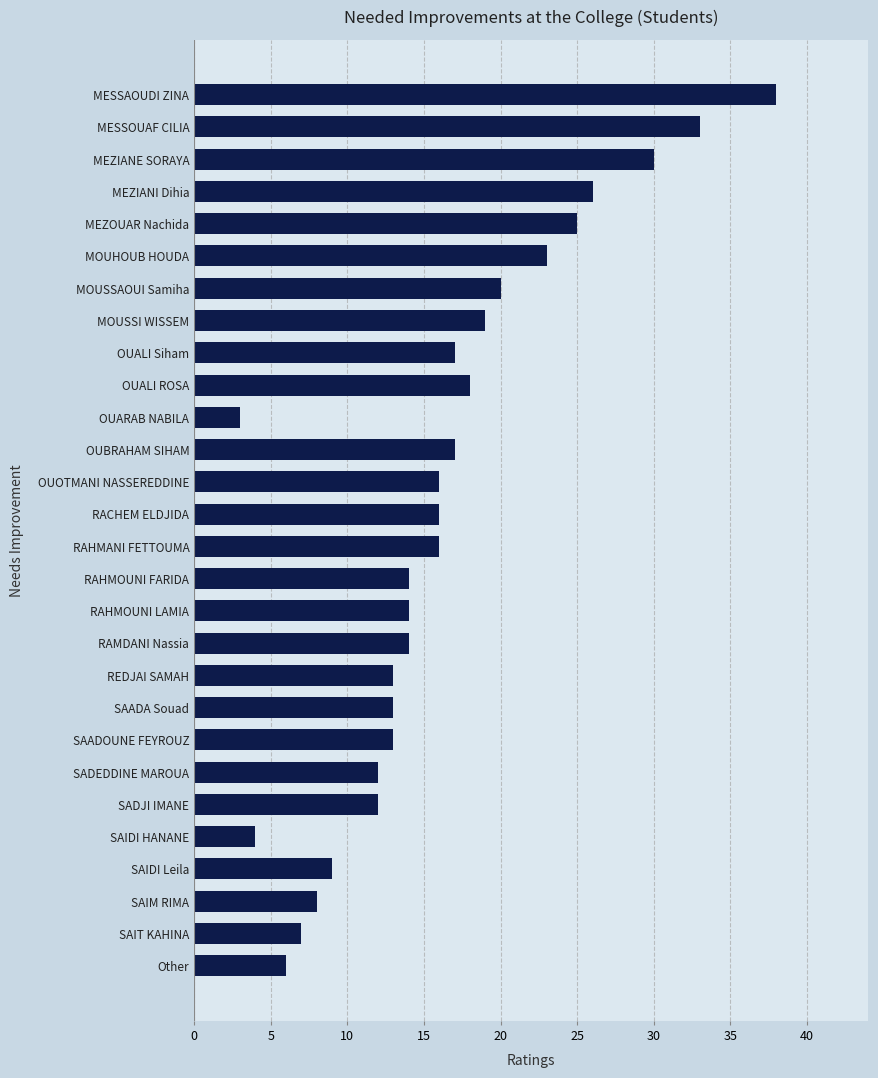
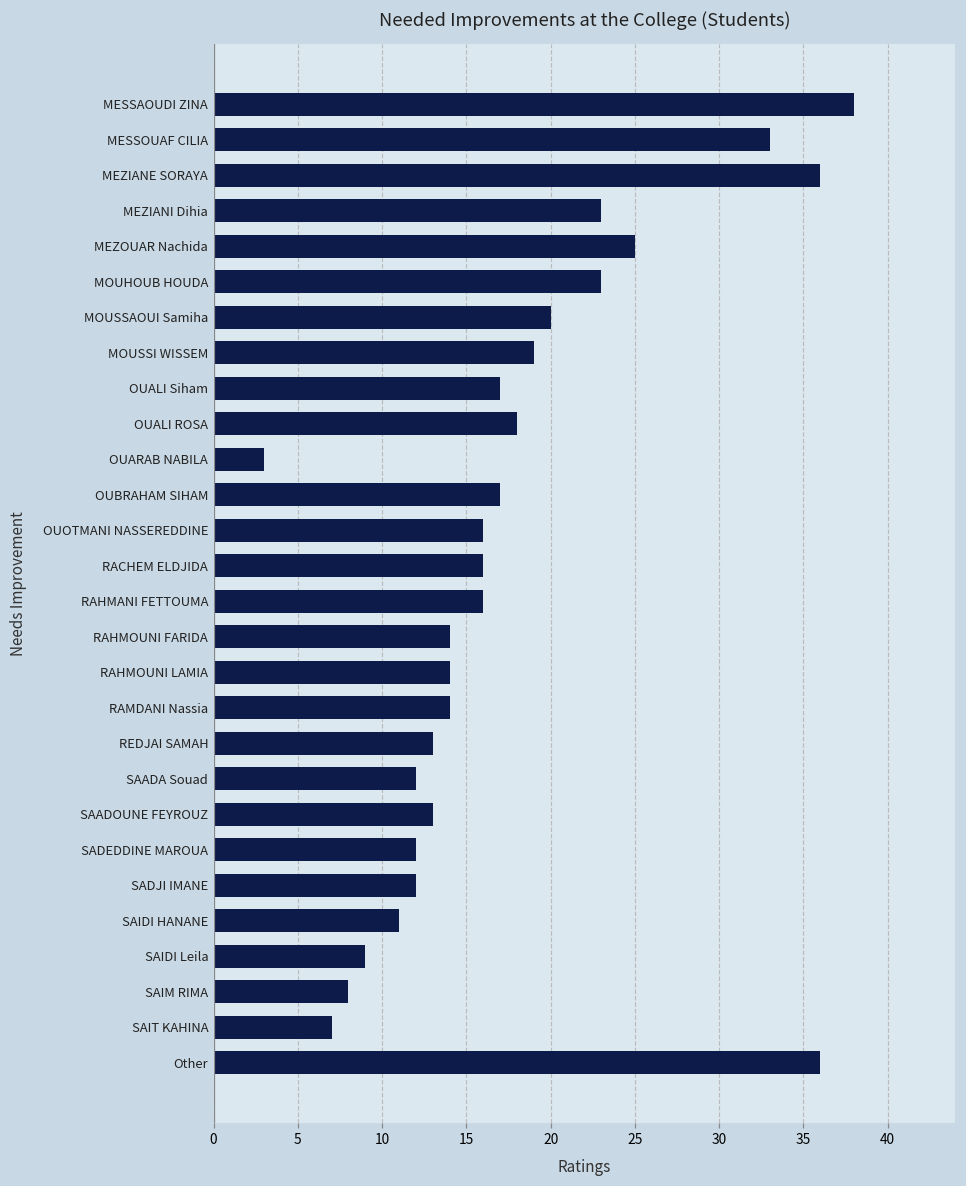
  {
    "MESSAOUDI ZINA": 38,
    "MESSOUAF CILIA": 33,
-   "MEZIANE SORAYA": 30,
-   "MEZIANI Dihia": 26,
+   "MEZIANE SORAYA": 36,
+   "MEZIANI Dihia": 23,
    "MEZOUAR Nachida": 25,
    "MOUHOUB HOUDA": 23,
    "MOUSSAOUI Samiha": 20,
    "MOUSSI WISSEM": 19,
    "OUALI Siham": 17,
    "OUALI ROSA": 18,
    "OUARAB NABILA": 3,
    "OUBRAHAM SIHAM": 17,
    "OUOTMANI NASSEREDDINE": 16,
    "RACHEM ELDJIDA": 16,
    "RAHMANI FETTOUMA": 16,
    "RAHMOUNI FARIDA": 14,
    "RAHMOUNI LAMIA": 14,
    "RAMDANI Nassia": 14,
    "REDJAI SAMAH": 13,
-   "SAADA Souad": 13,
+   "SAADA Souad": 12,
    "SAADOUNE FEYROUZ": 13,
    "SADEDDINE MAROUA": 12,
    "SADJI IMANE": 12,
-   "SAIDI HANANE": 4,
+   "SAIDI HANANE": 11,
    "SAIDI Leila": 9,
    "SAIM RIMA": 8,
    "SAIT KAHINA": 7,
-   "Other": 6
+   "Other": 36
  }
